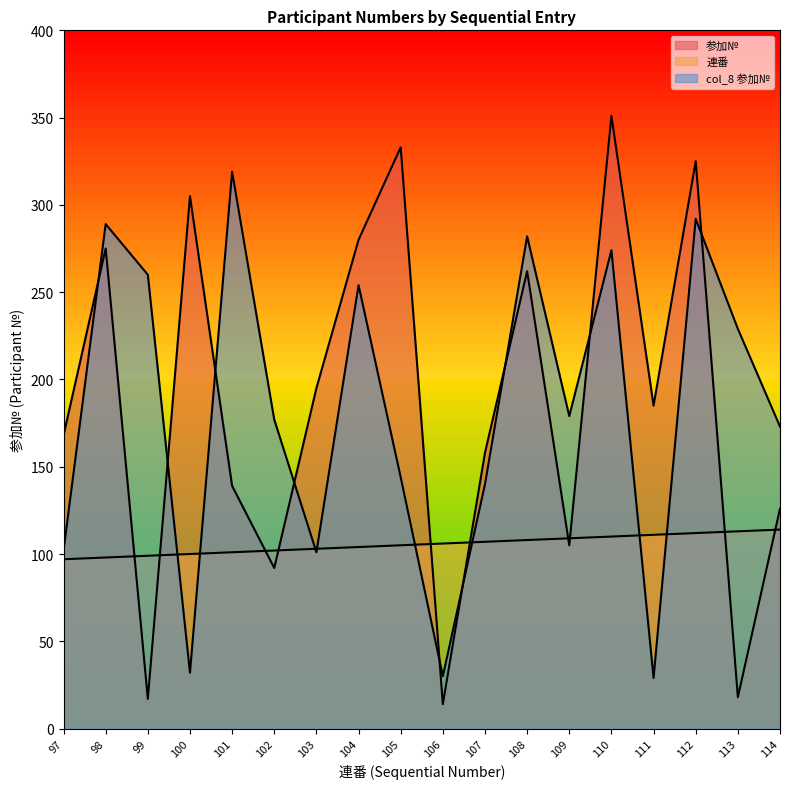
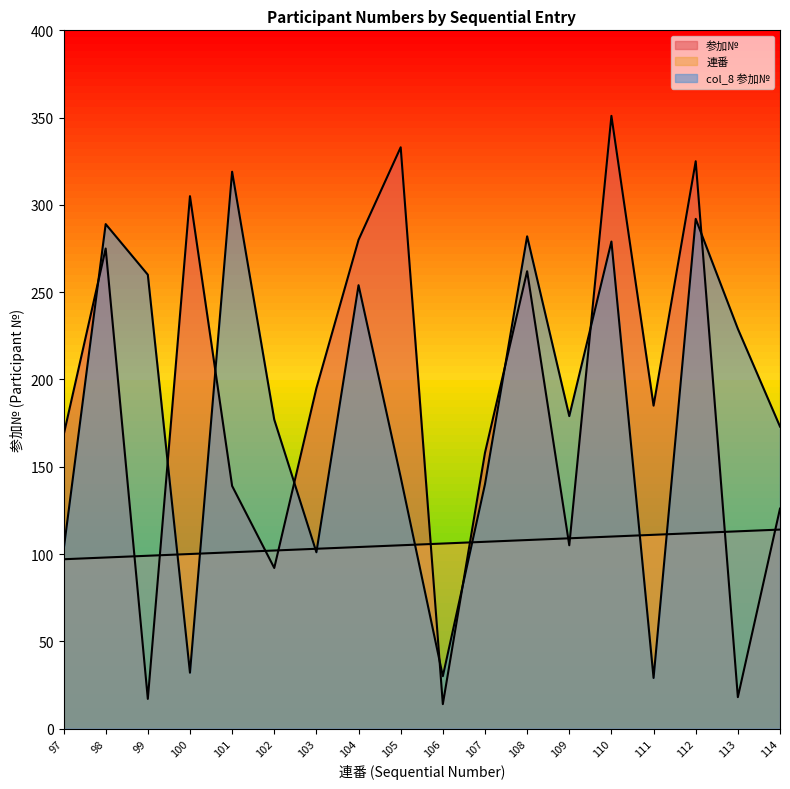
  {
    "参加№": {
      "97": 168,
      "98": 275,
      "99": 17,
      "100": 305,
      "101": 139,
      "102": 92,
      "103": 195,
      "104": 280,
      "105": 333,
      "106": 14,
      "107": 158,
      "108": 262,
      "109": 105,
      "110": 351,
      "111": 185,
      "112": 325,
      "113": 18,
      "114": 126
    },
    "連番": {
      "97": 97,
      "98": 98,
      "99": 99,
      "100": 100,
      "101": 101,
      "102": 102,
      "103": 103,
      "104": 104,
      "105": 105,
      "106": 106,
      "107": 107,
      "108": 108,
      "109": 109,
      "110": 110,
      "111": 111,
      "112": 112,
      "113": 113,
      "114": 114
    },
    "col_8 参加№": {
      "97": 102,
      "98": 289,
      "99": 260,
      "100": 32,
      "101": 319,
      "102": 177,
      "103": 101,
      "104": 254,
      "105": 144,
      "106": 30,
      "107": 140,
      "108": 282,
      "109": 179,
-     "110": 274,
+     "110": 279,
      "111": 29,
      "112": 292,
      "113": 229,
      "114": 173
    }
  }
